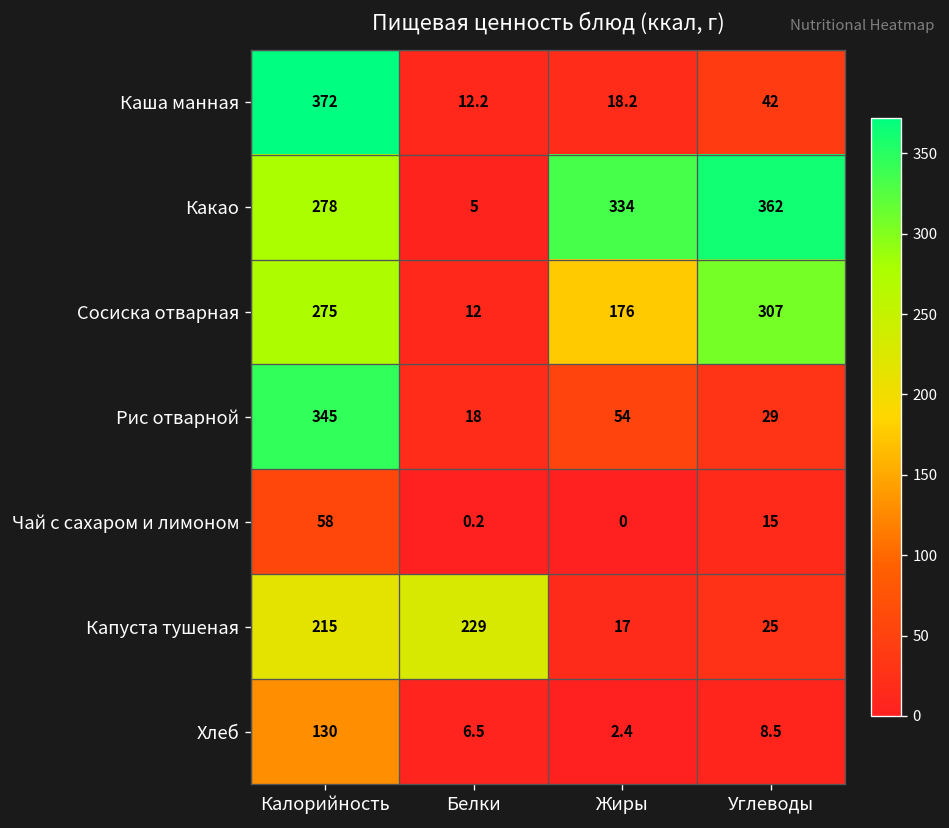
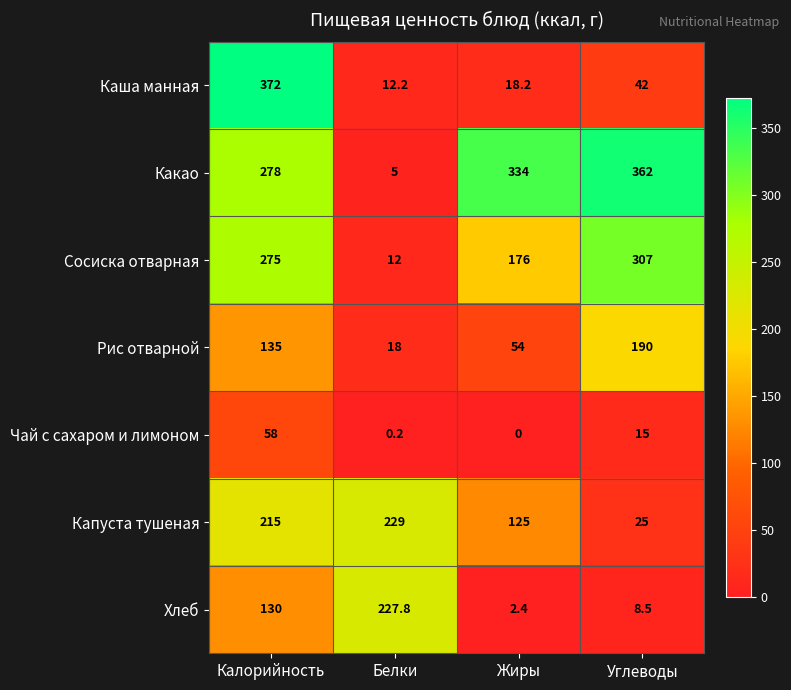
  {
    "Каша манная": {
      "Калорийность": 372,
      "Белки": 12.2,
      "Жиры": 18.2,
      "Углеводы": 42
    },
    "Какао": {
      "Калорийность": 278,
      "Белки": 5,
      "Жиры": 334,
      "Углеводы": 362
    },
    "Сосиска отварная": {
      "Калорийность": 275,
      "Белки": 12,
      "Жиры": 176,
      "Углеводы": 307
    },
    "Рис отварной": {
-     "Калорийность": 345,
+     "Калорийность": 135,
      "Белки": 18,
      "Жиры": 54,
-     "Углеводы": 29
+     "Углеводы": 190
    },
    "Чай с сахаром и лимоном": {
      "Калорийность": 58,
      "Белки": 0.2,
      "Жиры": 0,
      "Углеводы": 15
    },
    "Капуста тушеная": {
      "Калорийность": 215,
      "Белки": 229,
-     "Жиры": 17,
+     "Жиры": 125,
      "Углеводы": 25
    },
    "Хлеб": {
      "Калорийность": 130,
-     "Белки": 6.5,
+     "Белки": 227.8,
      "Жиры": 2.4,
      "Углеводы": 8.5
    }
  }
